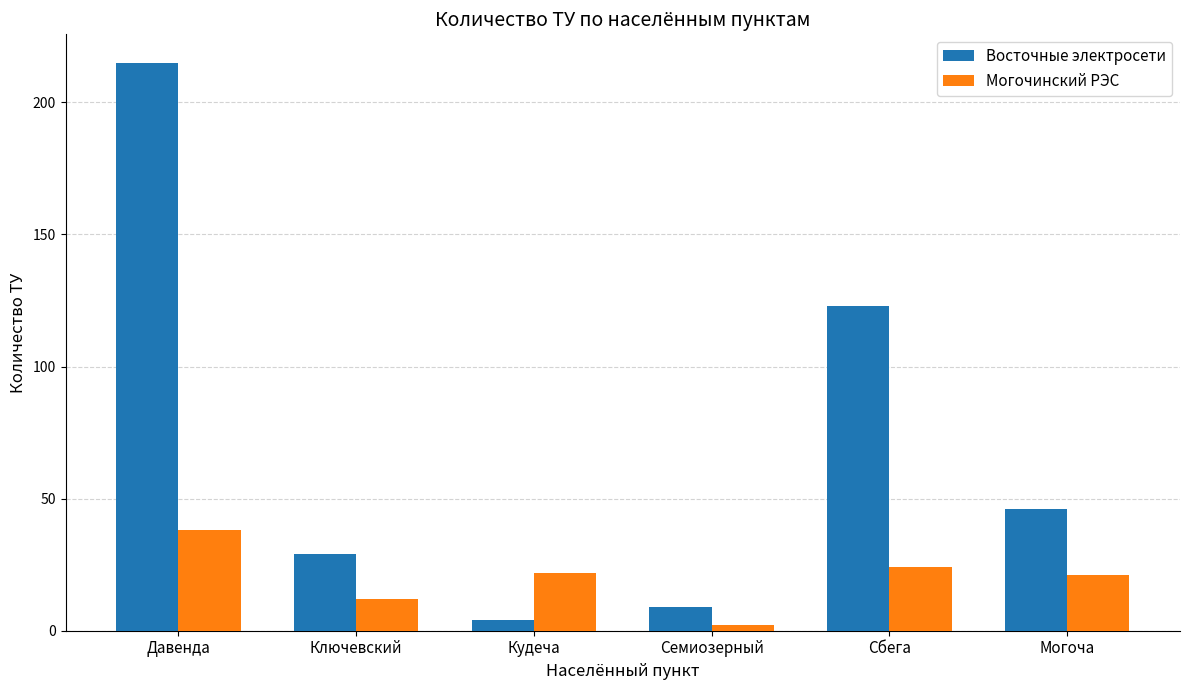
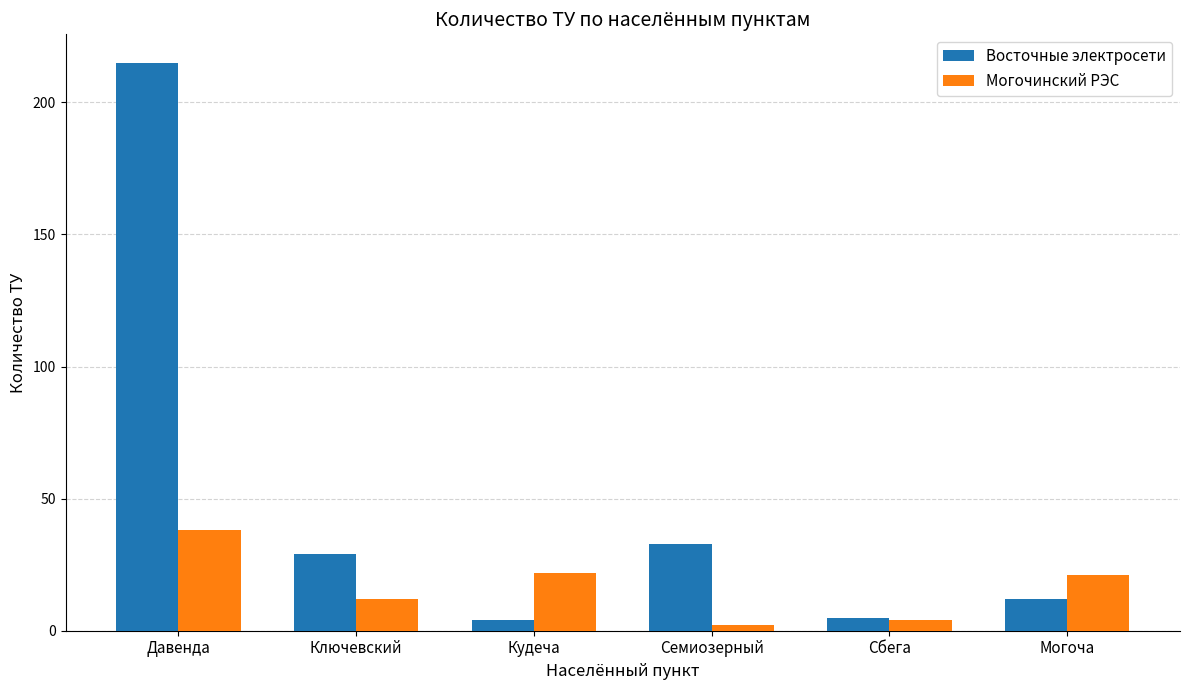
  {
    "Восточные электросети": {
      "Давенда": 215,
      "Ключевский": 29,
      "Кудеча": 4,
-     "Семиозерный": 9,
-     "Сбега": 123,
-     "Могоча": 46
+     "Семиозерный": 33,
+     "Сбега": 5,
+     "Могоча": 12
    },
    "Могочинский РЭС": {
      "Давенда": 38,
      "Ключевский": 12,
      "Кудеча": 22,
      "Семиозерный": 2,
-     "Сбега": 24,
+     "Сбега": 4,
      "Могоча": 21
    }
  }
